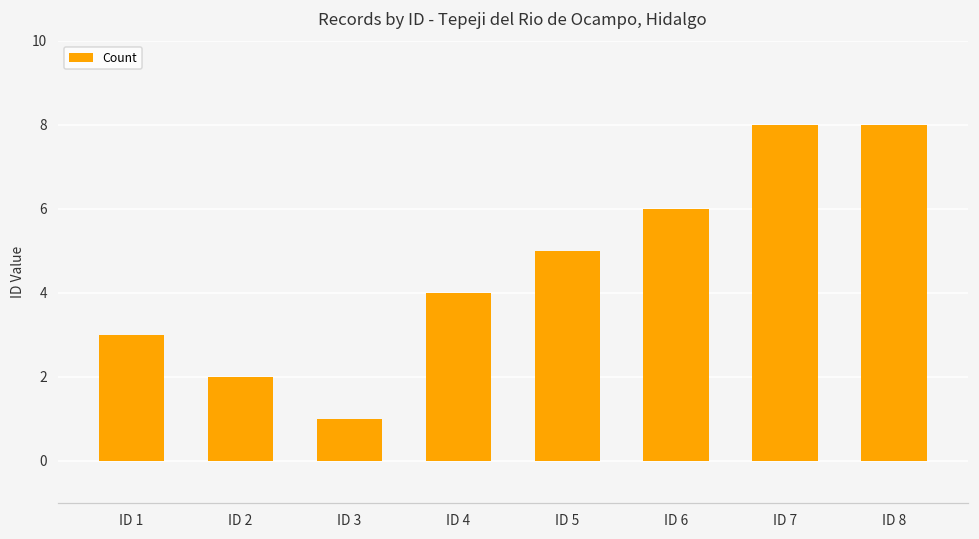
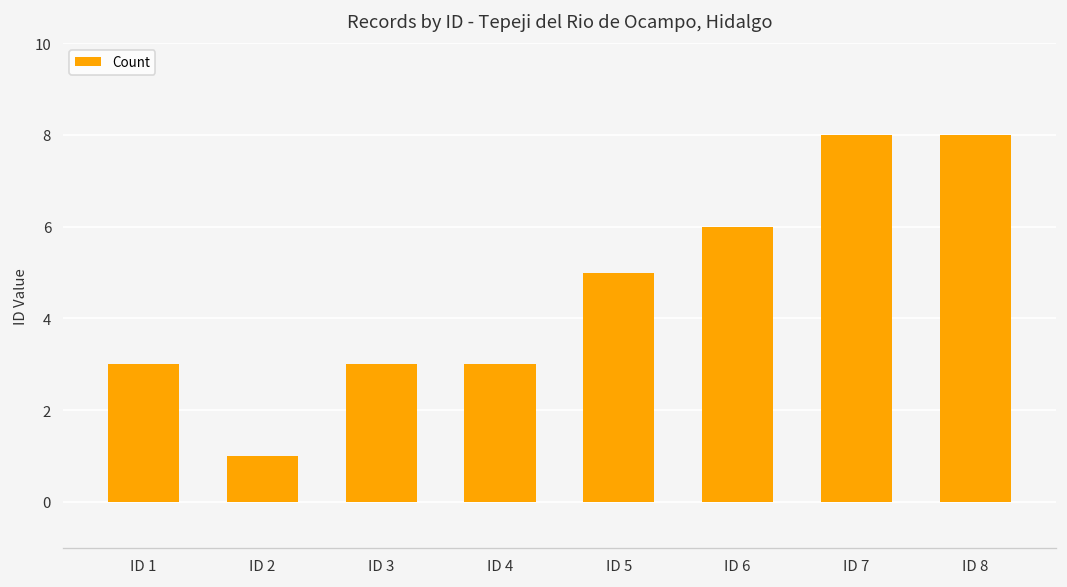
  {
    "ID 1": 3,
-   "ID 2": 2,
-   "ID 3": 1,
-   "ID 4": 4,
+   "ID 2": 1,
+   "ID 3": 3,
+   "ID 4": 3,
    "ID 5": 5,
    "ID 6": 6,
    "ID 7": 8,
    "ID 8": 8
  }
